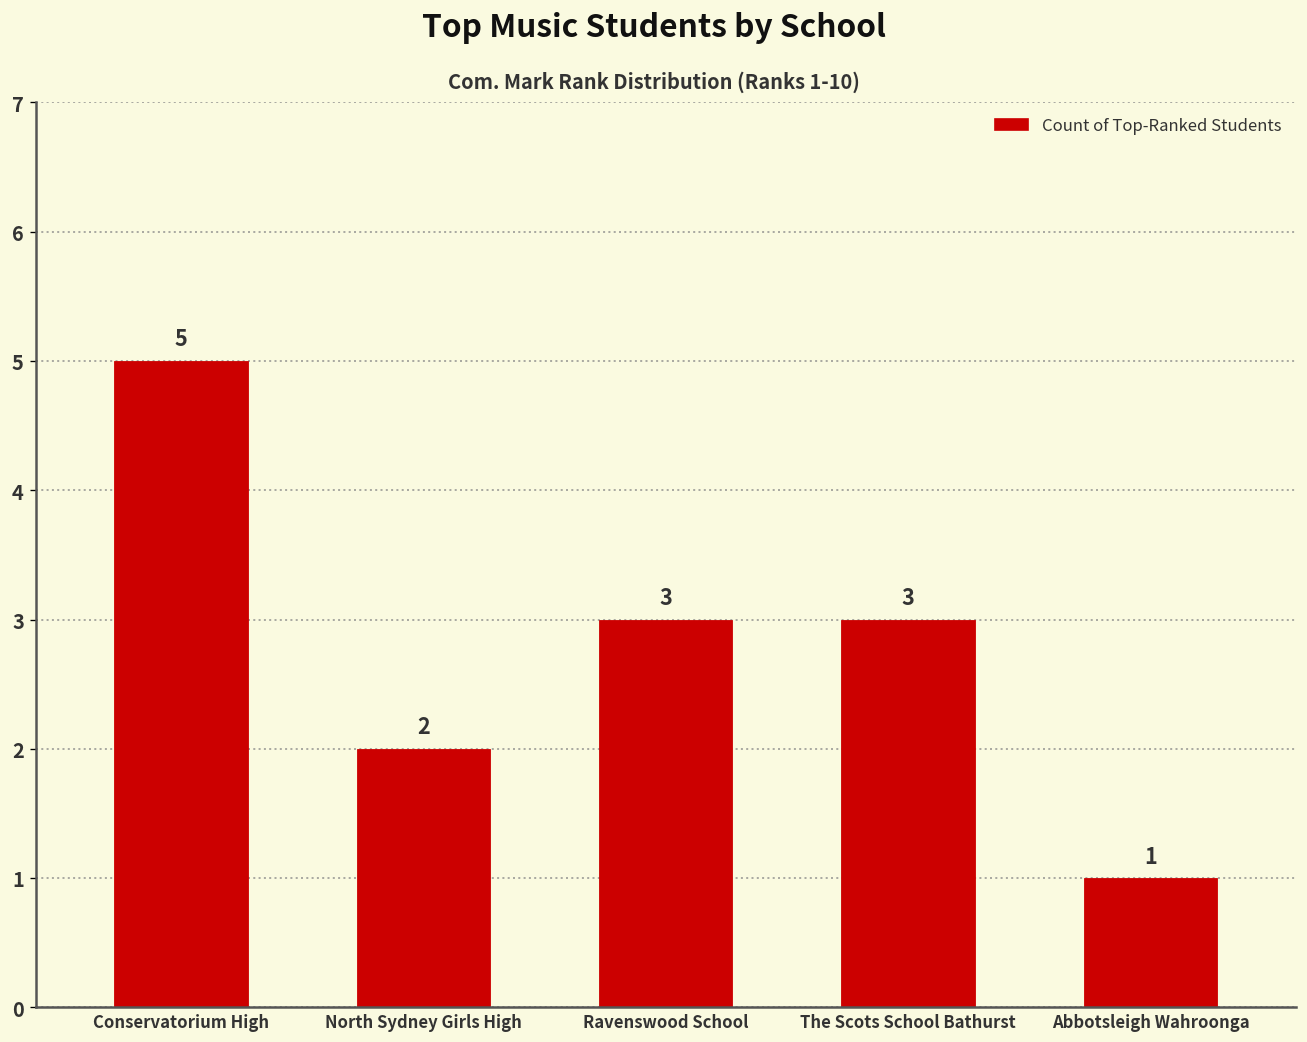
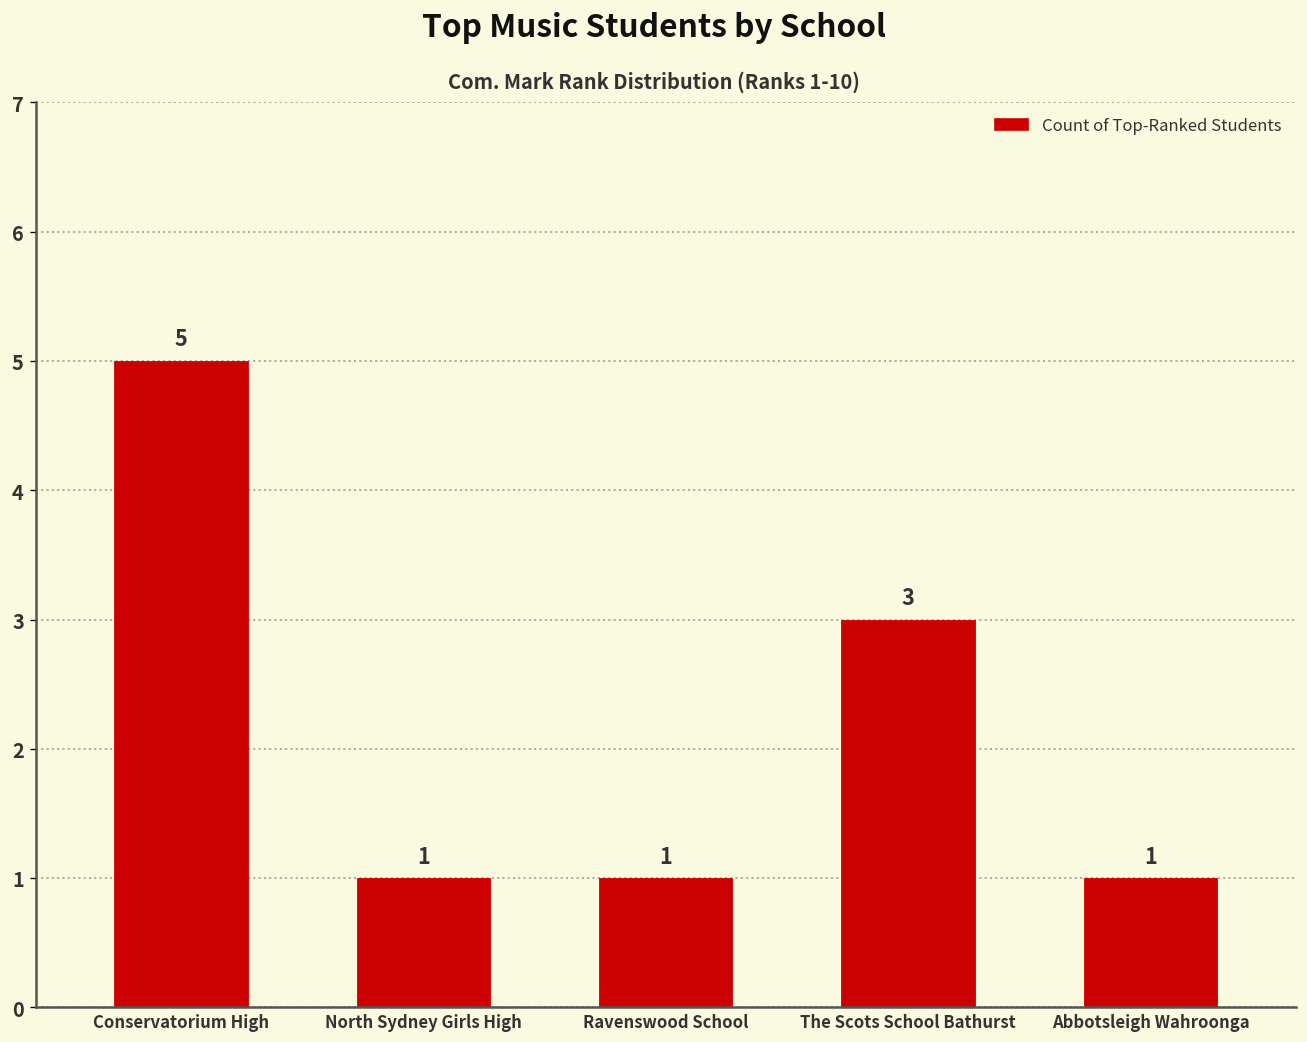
  {
    "Conservatorium High": 5,
-   "North Sydney Girls High": 2,
-   "Ravenswood School": 3,
+   "North Sydney Girls High": 1,
+   "Ravenswood School": 1,
    "The Scots School Bathurst": 3,
    "Abbotsleigh Wahroonga": 1
  }
